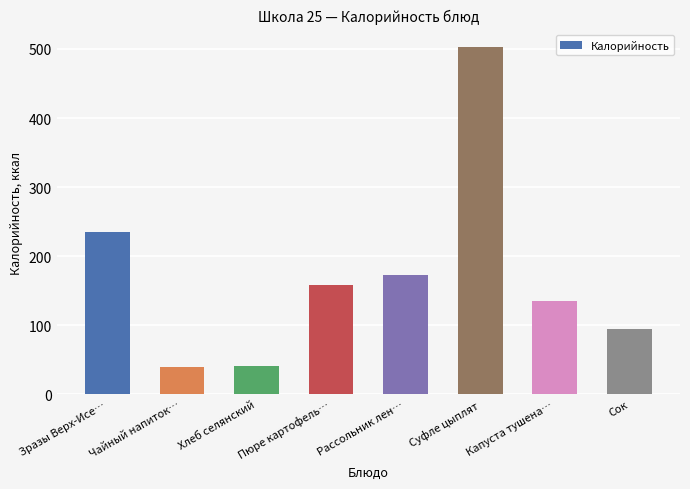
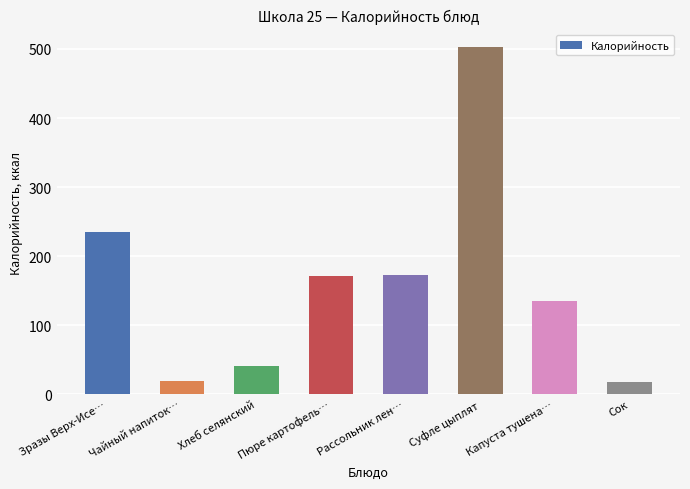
  {
    "Зразы Верх-Исе…": 230,
-   "Чайный напиток…": 40,
+   "Чайный напиток…": 20,
    "Хлеб селянский": 40,
-   "Пюре картофель…": 160,
+   "Пюре картофель…": 170,
    "Рассольник лен…": 170,
    "Суфле цыплят": 500,
    "Капуста тушена…": 140,
-   "Сок": 90
+   "Сок": 20
  }
